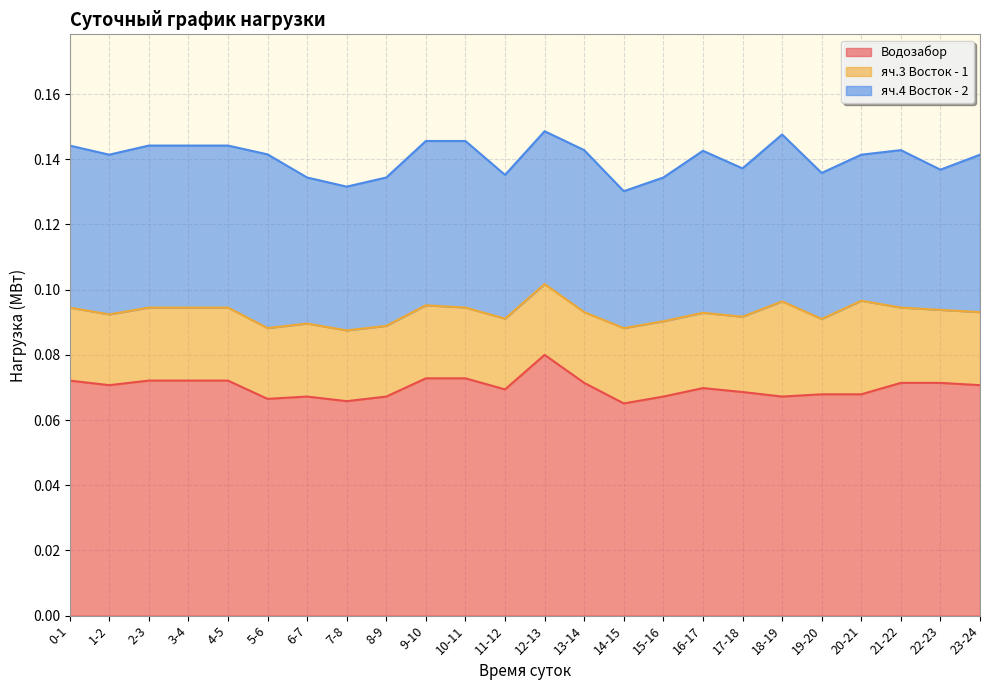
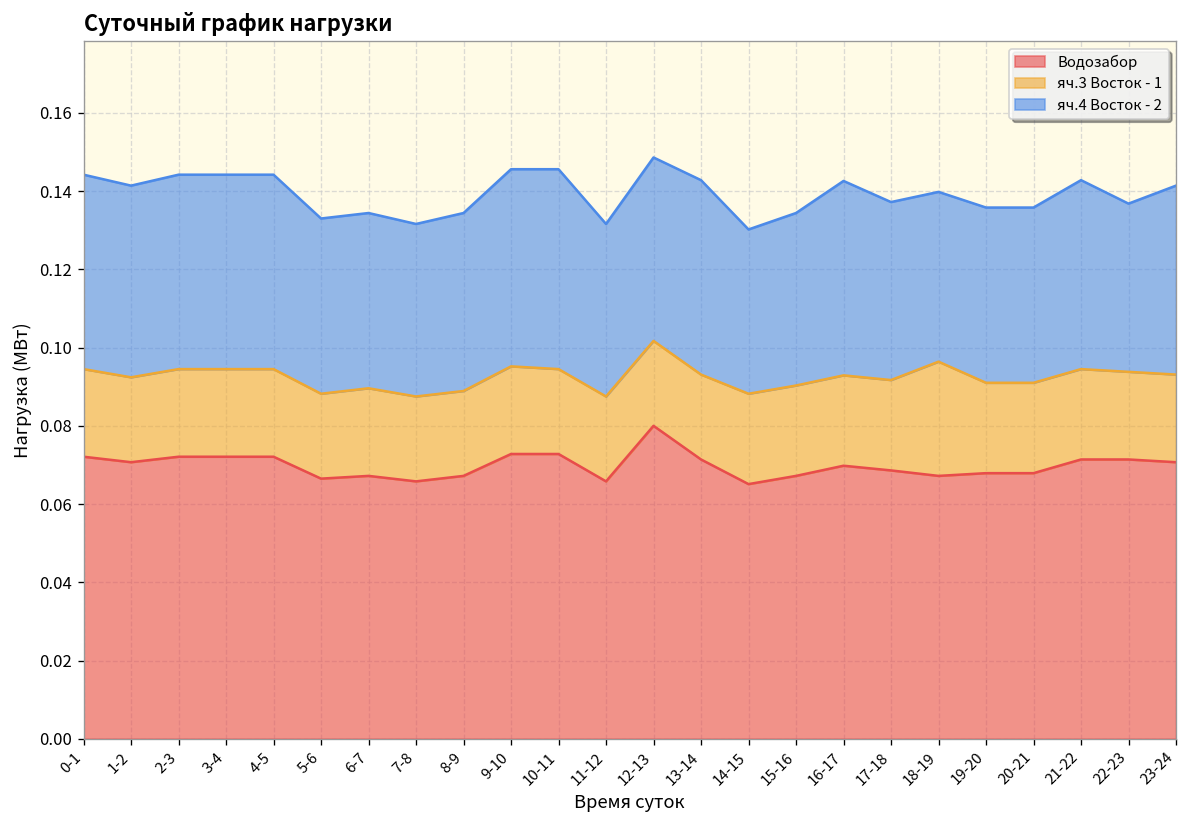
  {
    "Водозабор": {
      "0-1": 0.072,
      "1-2": 0.071,
      "2-3": 0.072,
      "3-4": 0.072,
      "4-5": 0.072,
      "5-6": 0.067,
      "6-7": 0.067,
      "7-8": 0.066,
      "8-9": 0.067,
      "9-10": 0.073,
      "10-11": 0.073,
-     "11-12": 0.069,
+     "11-12": 0.066,
      "12-13": 0.080,
      "13-14": 0.071,
      "14-15": 0.065,
      "15-16": 0.067,
      "16-17": 0.070,
      "17-18": 0.069,
      "18-19": 0.067,
      "19-20": 0.068,
      "20-21": 0.068,
      "21-22": 0.071,
      "22-23": 0.071,
      "23-24": 0.071
    },
    "яч.3 Восток - 1": {
      "0-1": 0.022,
      "1-2": 0.022,
      "2-3": 0.022,
      "3-4": 0.022,
      "4-5": 0.022,
      "5-6": 0.022,
      "6-7": 0.022,
      "7-8": 0.022,
      "8-9": 0.022,
      "9-10": 0.022,
      "10-11": 0.022,
      "11-12": 0.022,
      "12-13": 0.022,
      "13-14": 0.022,
      "14-15": 0.023,
      "15-16": 0.023,
      "16-17": 0.023,
      "17-18": 0.023,
      "18-19": 0.029,
      "19-20": 0.023,
-     "20-21": 0.029,
+     "20-21": 0.023,
      "21-22": 0.023,
      "22-23": 0.022,
      "23-24": 0.022
    },
    "яч.4 Восток - 2": {
      "0-1": 0.050,
      "1-2": 0.049,
      "2-3": 0.050,
      "3-4": 0.050,
      "4-5": 0.050,
-     "5-6": 0.053,
+     "5-6": 0.045,
      "6-7": 0.045,
      "7-8": 0.044,
      "8-9": 0.046,
      "9-10": 0.050,
      "10-11": 0.051,
      "11-12": 0.044,
      "12-13": 0.047,
      "13-14": 0.050,
      "14-15": 0.042,
      "15-16": 0.044,
      "16-17": 0.050,
      "17-18": 0.046,
-     "18-19": 0.051,
+     "18-19": 0.043,
      "19-20": 0.045,
      "20-21": 0.045,
      "21-22": 0.048,
      "22-23": 0.043,
      "23-24": 0.048
    }
  }
